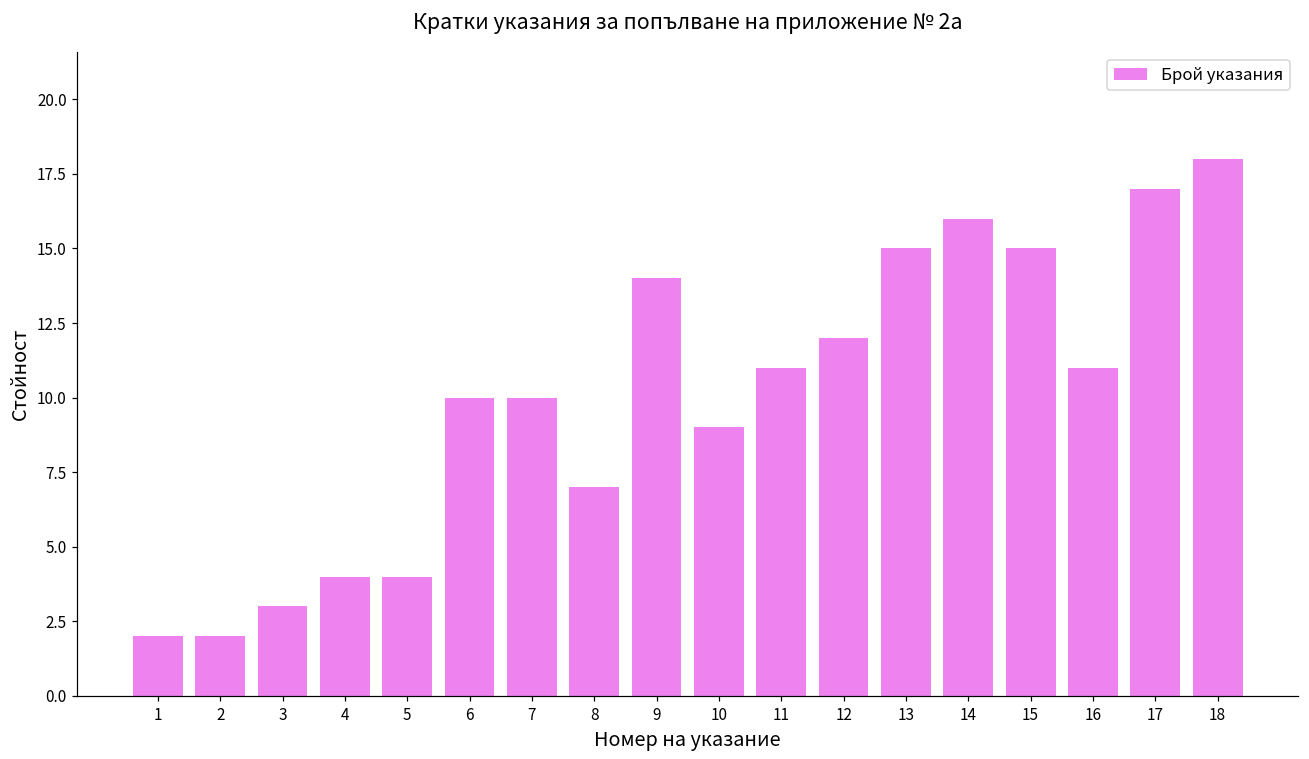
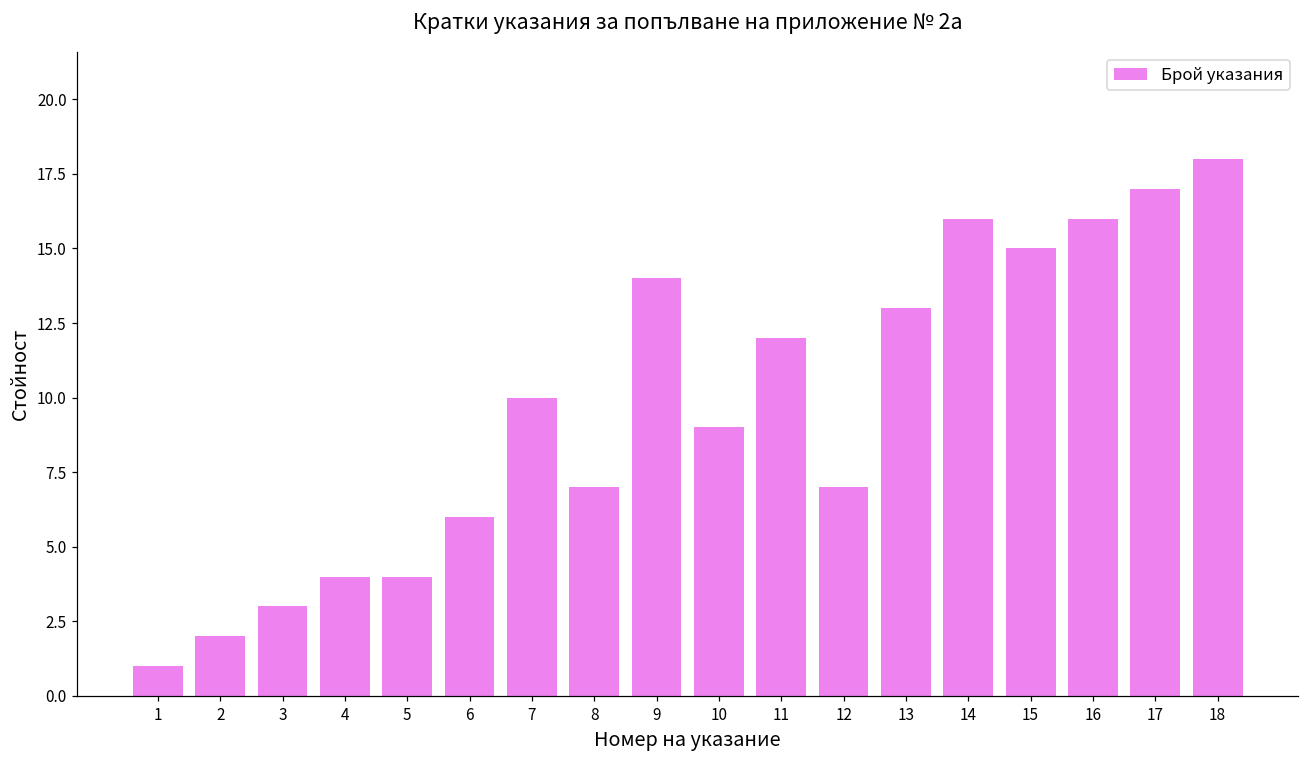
  {
-   "1": 2,
+   "1": 1,
    "2": 2,
    "3": 3,
    "4": 4,
    "5": 4,
-   "6": 10,
+   "6": 6,
    "7": 10,
    "8": 7,
    "9": 14,
    "10": 9,
-   "11": 11,
-   "12": 12,
-   "13": 15,
+   "11": 12,
+   "12": 7,
+   "13": 13,
    "14": 16,
    "15": 15,
-   "16": 11,
+   "16": 16,
    "17": 17,
    "18": 18
  }
